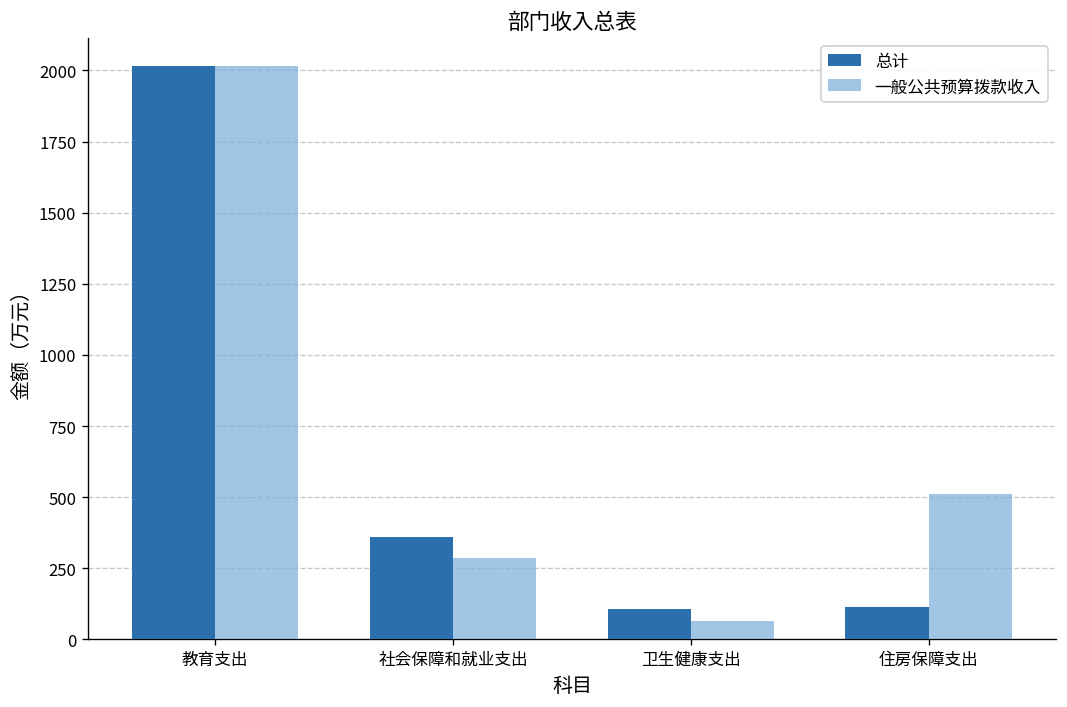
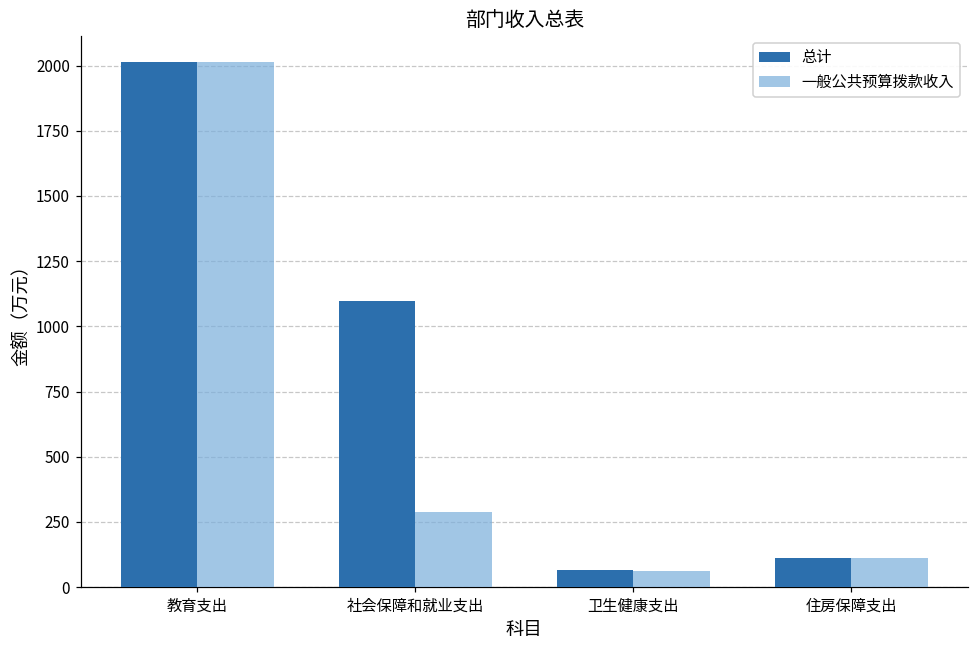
  {
    "总计": {
      "教育支出": 2010,
-     "社会保障和就业支出": 360,
-     "卫生健康支出": 110,
+     "社会保障和就业支出": 1100,
+     "卫生健康支出": 70,
      "住房保障支出": 110
    },
    "一般公共预算拨款收入": {
      "教育支出": 2010,
      "社会保障和就业支出": 290,
      "卫生健康支出": 60,
-     "住房保障支出": 510
+     "住房保障支出": 110
    }
  }
